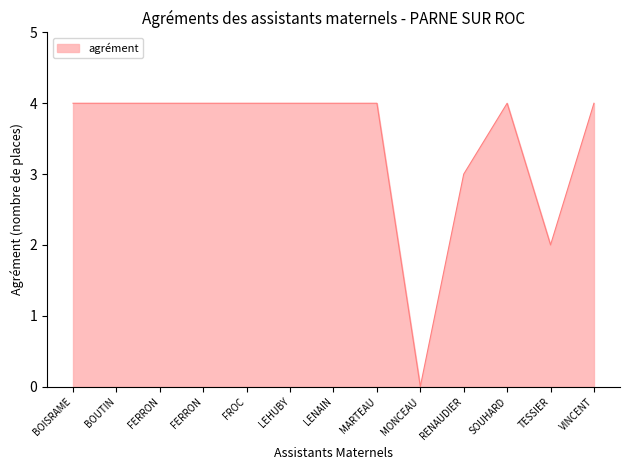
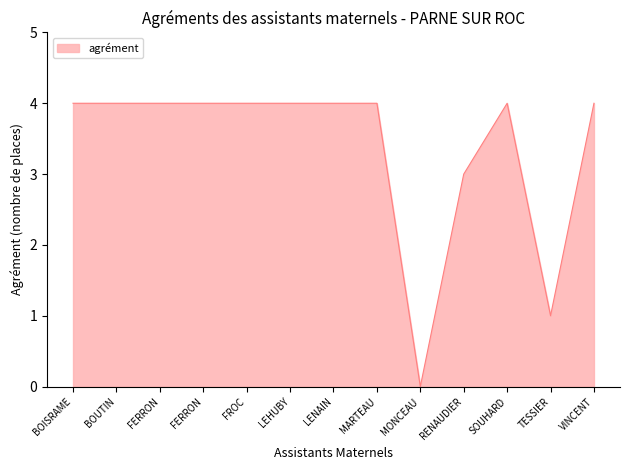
  {
    "BOISRAME": 4,
    "BOUTIN": 4,
    "FROC": 4,
    "LEHUBY": 4,
    "LENAIN": 4,
    "MARTEAU": 4,
    "MONCEAU": 0,
    "RENAUDIER": 3,
    "SOUHARD": 4,
-   "TESSIER": 2,
+   "TESSIER": 1,
    "VINCENT": 4
  }
